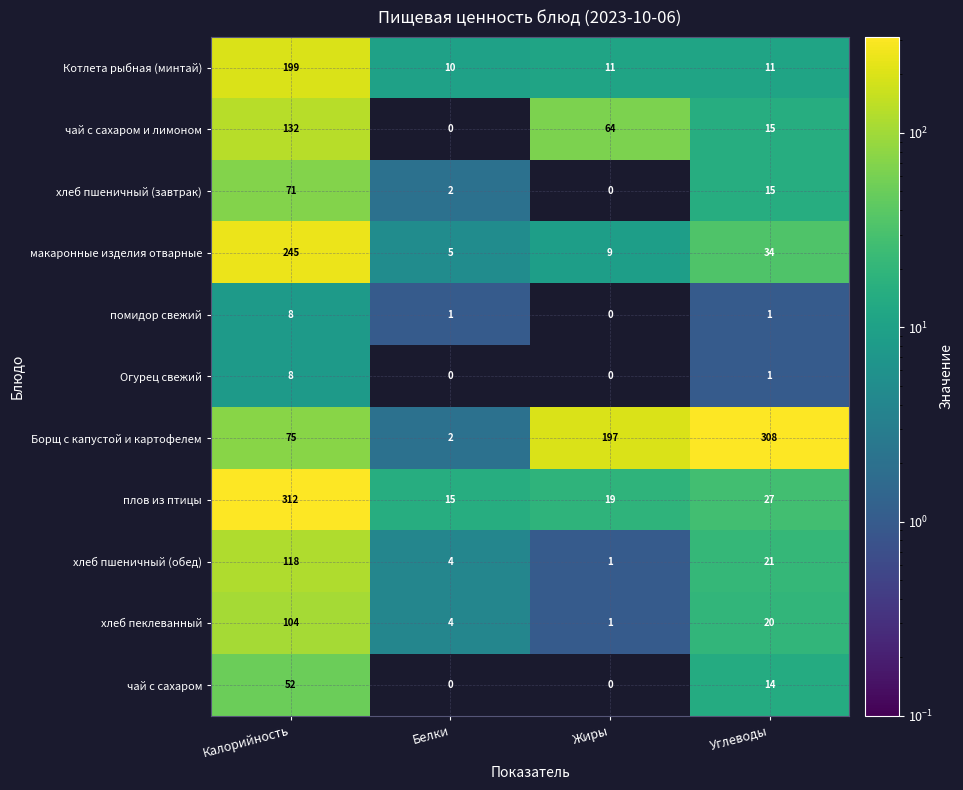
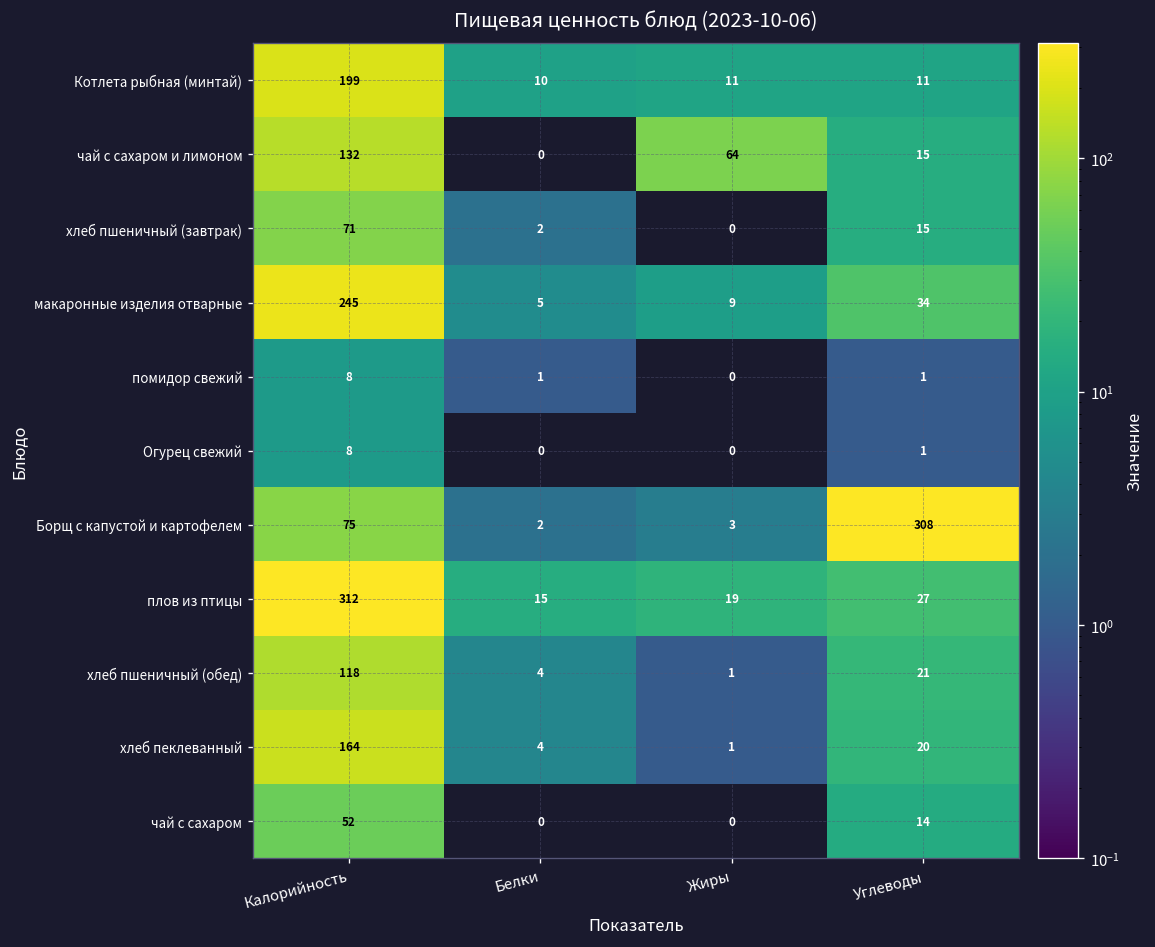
  {
    "Котлета рыбная (минтай)": {
      "Калорийность": 199,
      "Белки": 10,
      "Жиры": 11,
      "Углеводы": 11
    },
    "чай с сахаром и лимоном": {
      "Калорийность": 132,
      "Белки": 0,
      "Жиры": 64,
      "Углеводы": 15
    },
    "хлеб пшеничный (завтрак)": {
      "Калорийность": 71,
      "Белки": 2,
      "Жиры": 0,
      "Углеводы": 15
    },
    "макаронные изделия отварные": {
      "Калорийность": 245,
      "Белки": 5,
      "Жиры": 9,
      "Углеводы": 34
    },
    "помидор свежий": {
      "Калорийность": 8,
      "Белки": 1,
      "Жиры": 0,
      "Углеводы": 1
    },
    "Огурец свежий": {
      "Калорийность": 8,
      "Белки": 0,
      "Жиры": 0,
      "Углеводы": 1
    },
    "Борщ с капустой и картофелем": {
      "Калорийность": 75,
      "Белки": 2,
-     "Жиры": 197,
+     "Жиры": 3,
      "Углеводы": 308
    },
    "плов из птицы": {
      "Калорийность": 312,
      "Белки": 15,
      "Жиры": 19,
      "Углеводы": 27
    },
    "хлеб пшеничный (обед)": {
      "Калорийность": 118,
      "Белки": 4,
      "Жиры": 1,
      "Углеводы": 21
    },
    "хлеб пеклеванный": {
-     "Калорийность": 104,
+     "Калорийность": 164,
      "Белки": 4,
      "Жиры": 1,
      "Углеводы": 20
    },
    "чай с сахаром": {
      "Калорийность": 52,
      "Белки": 0,
      "Жиры": 0,
      "Углеводы": 14
    }
  }
